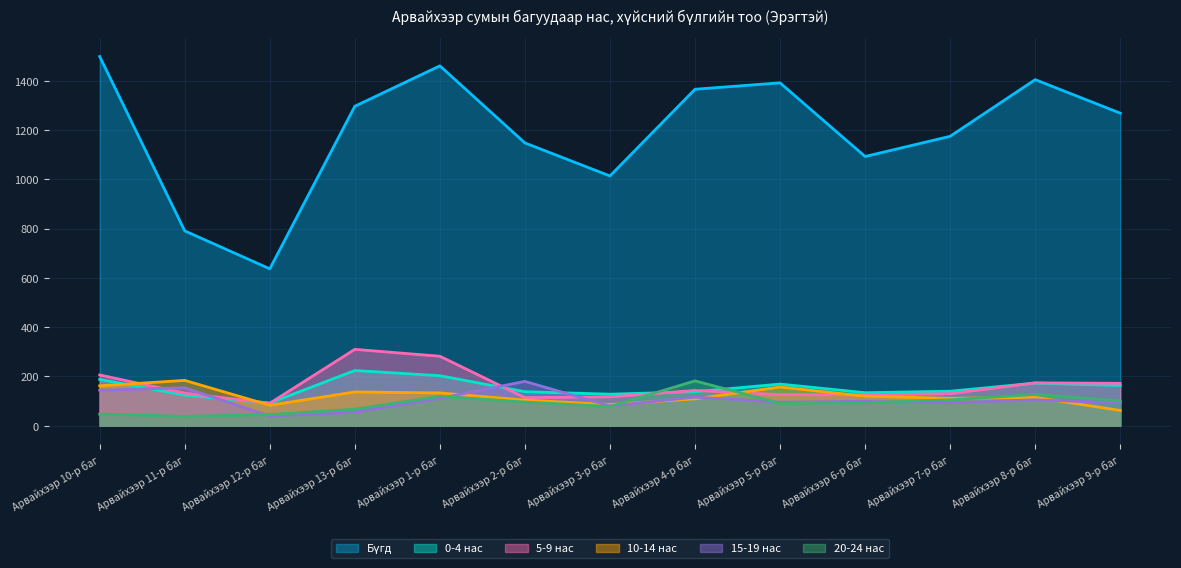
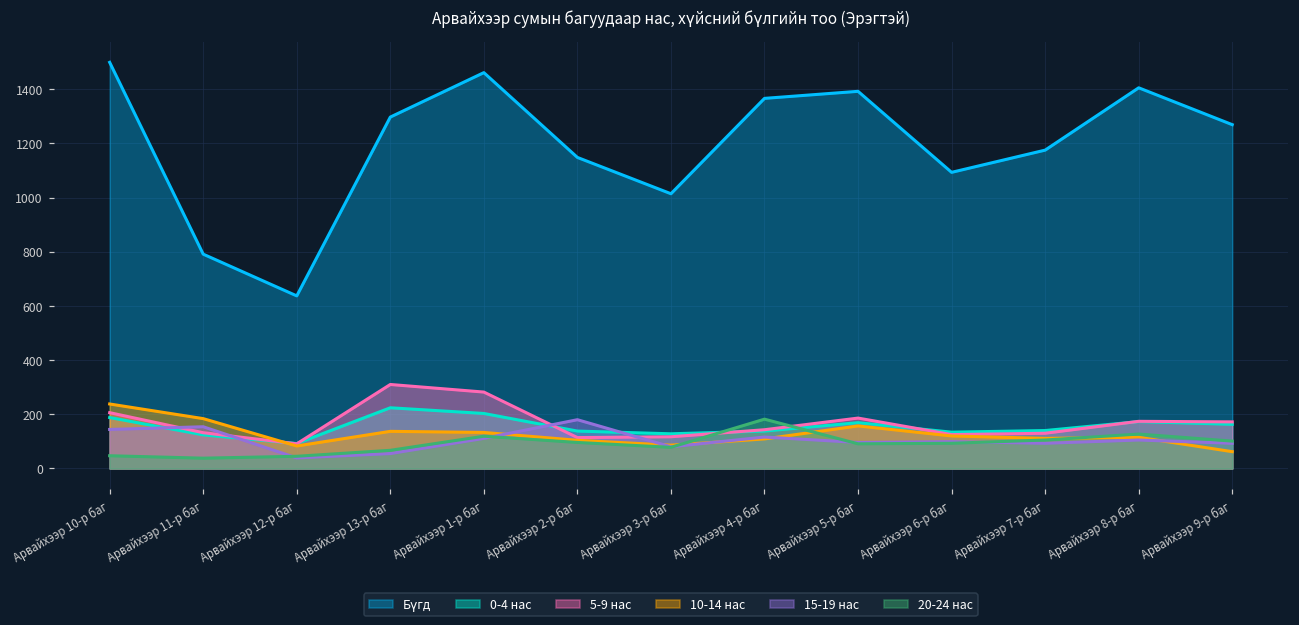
  {
    "5-9 нас": {
      "Арвайхээр 10-р баг": 210,
      "Арвайхээр 13-р баг": 310,
      "Арвайхээр 1-р баг": 280,
      "Арвайхээр 3-р баг": 120,
-     "Арвайхээр 5-р баг": 130
+     "Арвайхээр 5-р баг": 190
    },
    "10-14 нас": {
-     "Арвайхээр 10-р баг": 160,
+     "Арвайхээр 10-р баг": 240,
      "Арвайхээр 11-р баг": 180,
      "Арвайхээр 13-р баг": 140,
      "Арвайхээр 1-р баг": 130,
      "Арвайхээр 5-р баг": 160,
      "Арвайхээр 9-р баг": 60
    },
    "15-19 нас": {
      "Арвайхээр 10-р баг": 140,
      "Арвайхээр 11-р баг": 150,
      "Арвайхээр 13-р баг": 60,
      "Арвайхээр 2-р баг": 180,
      "Арвайхээр 7-р баг": 90
    },
    "20-24 нас": {
      "Арвайхээр 10-р баг": 50,
      "Арвайхээр 11-р баг": 40,
      "Арвайхээр 13-р баг": 70,
      "Арвайхээр 4-р баг": 180,
      "Арвайхээр 8-р баг": 130
    }
  }
